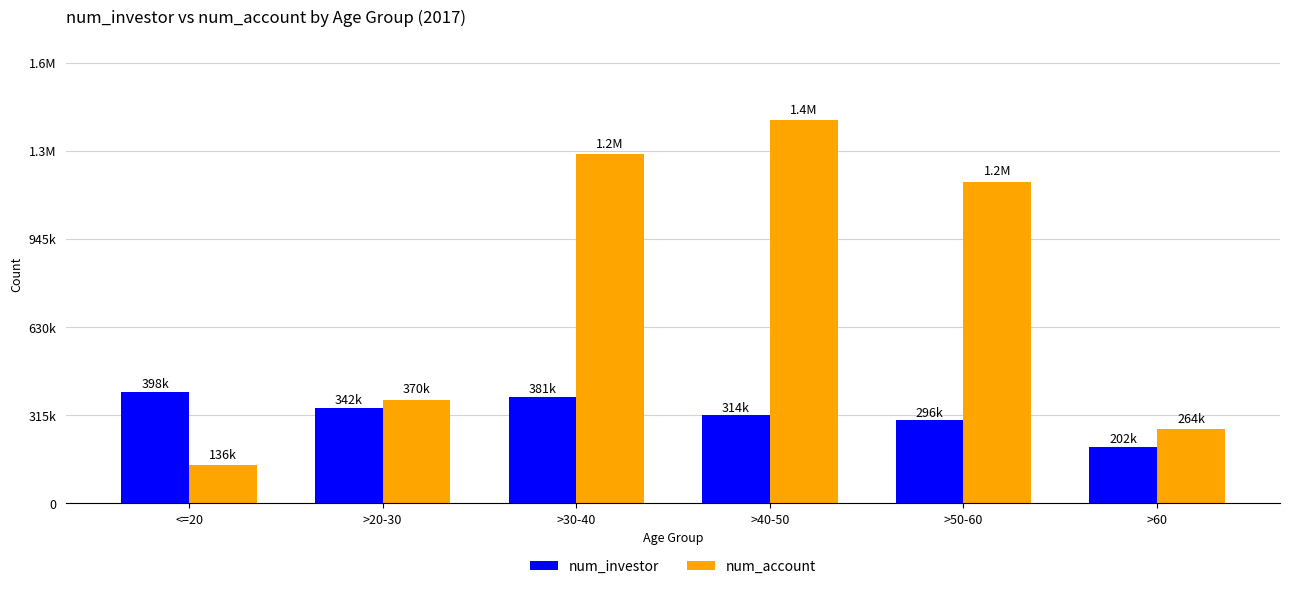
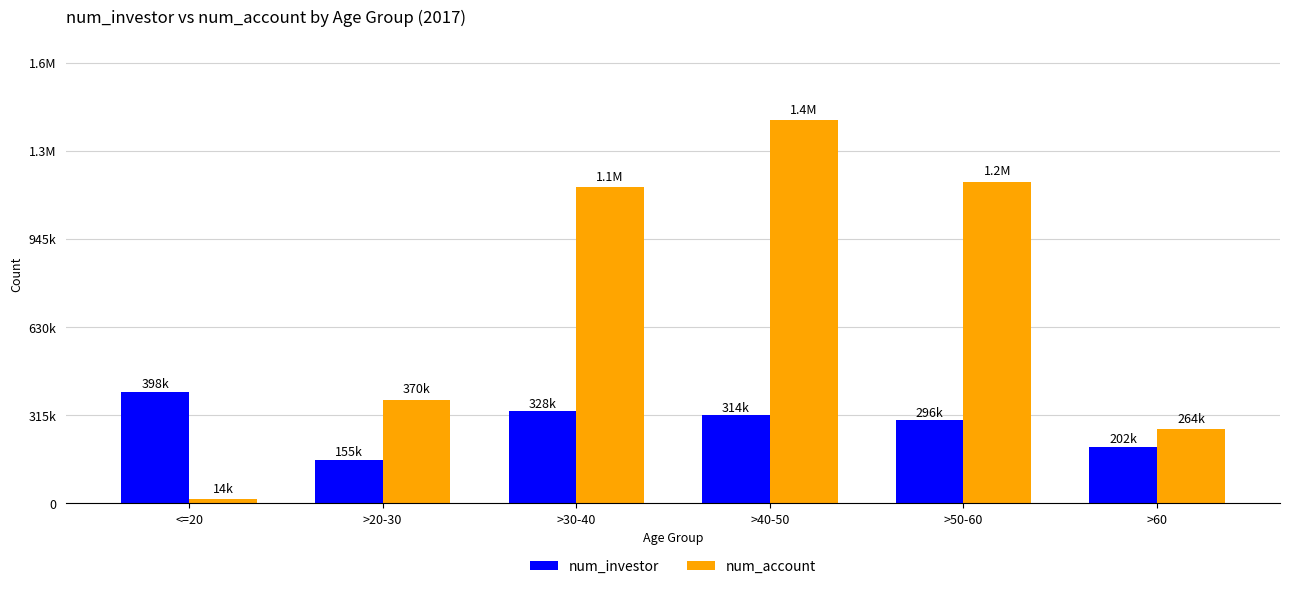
  {
    "num_investor": {
      "<=20": "398k",
-     ">20-30": "342k",
-     ">30-40": "381k",
+     ">20-30": "155k",
+     ">30-40": "328k",
      ">40-50": "314k",
      ">50-60": "296k",
      ">60": "202k"
    },
    "num_account": {
-     "<=20": "136k",
+     "<=20": "14k",
      ">20-30": "370k",
-     ">30-40": "1.2M",
+     ">30-40": "1.1M",
      ">40-50": "1.4M",
      ">50-60": "1.2M",
      ">60": "264k"
    }
  }
